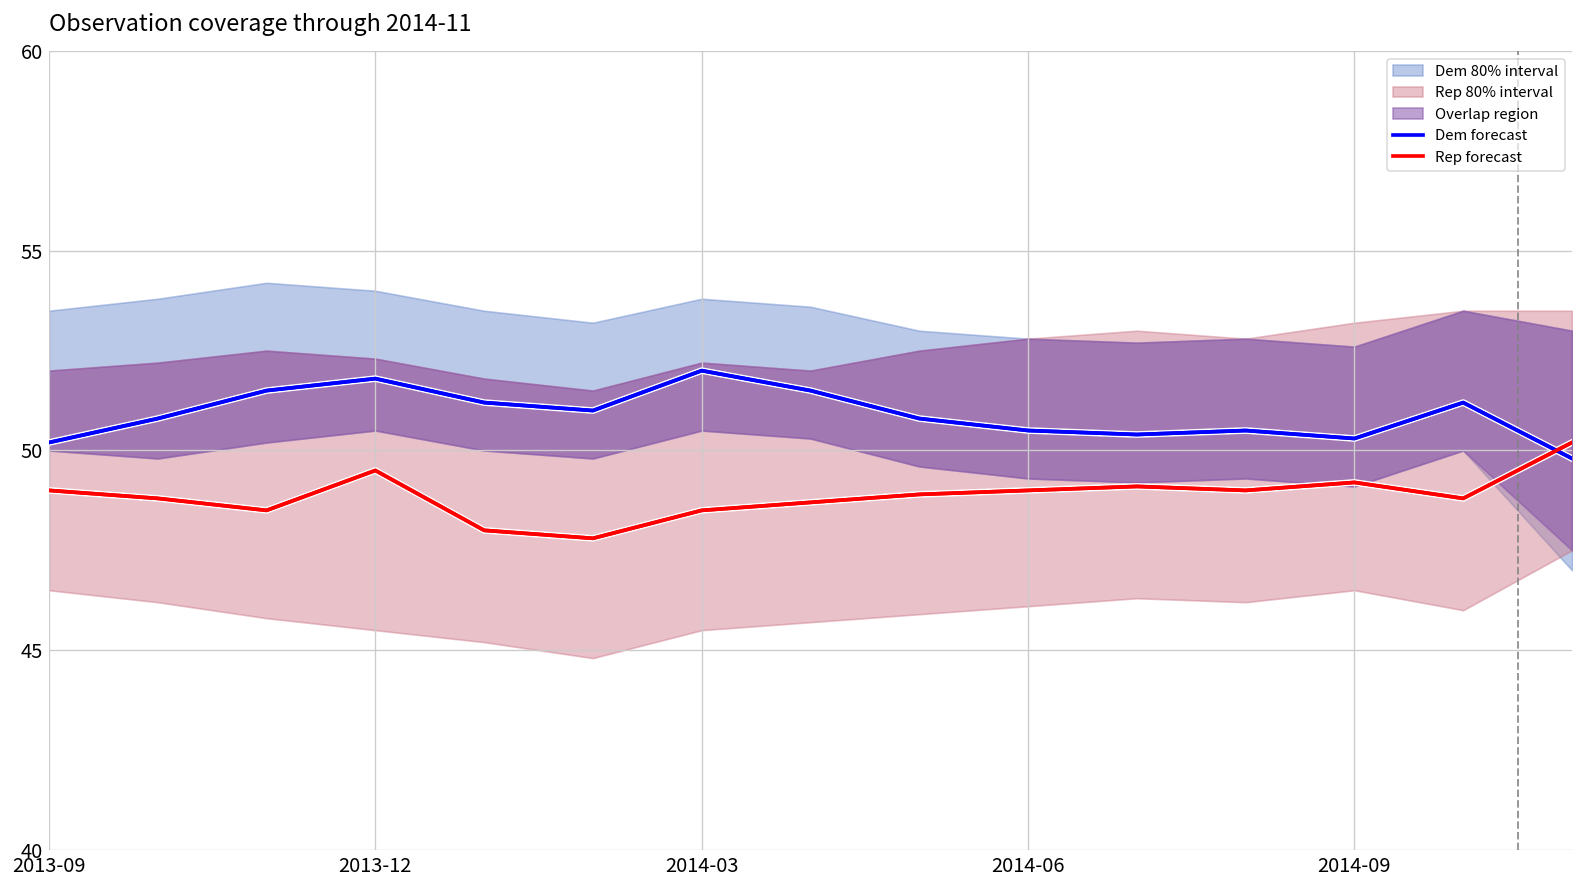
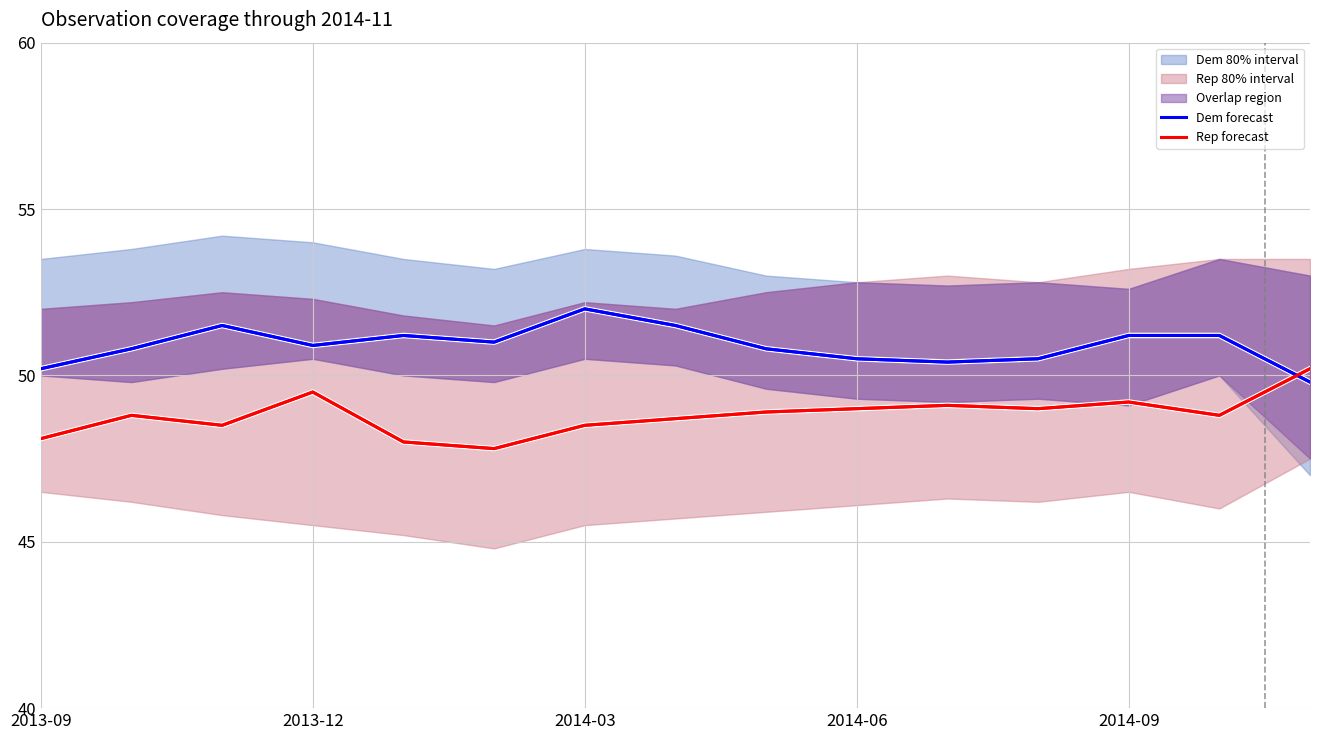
  {
    "Dem forecast": {
      "2013-09": 50.2,
-     "2013-12": 51.8,
+     "2013-12": 50.9,
      "2014-03": 52.0,
      "2014-06": 50.5,
-     "2014-09": 50.3
+     "2014-09": 51.2
    },
    "Rep forecast": {
-     "2013-09": 49.0,
+     "2013-09": 48.1,
      "2013-12": 49.5,
      "2014-03": 48.5,
      "2014-06": 49.0,
      "2014-09": 49.2
    }
  }
